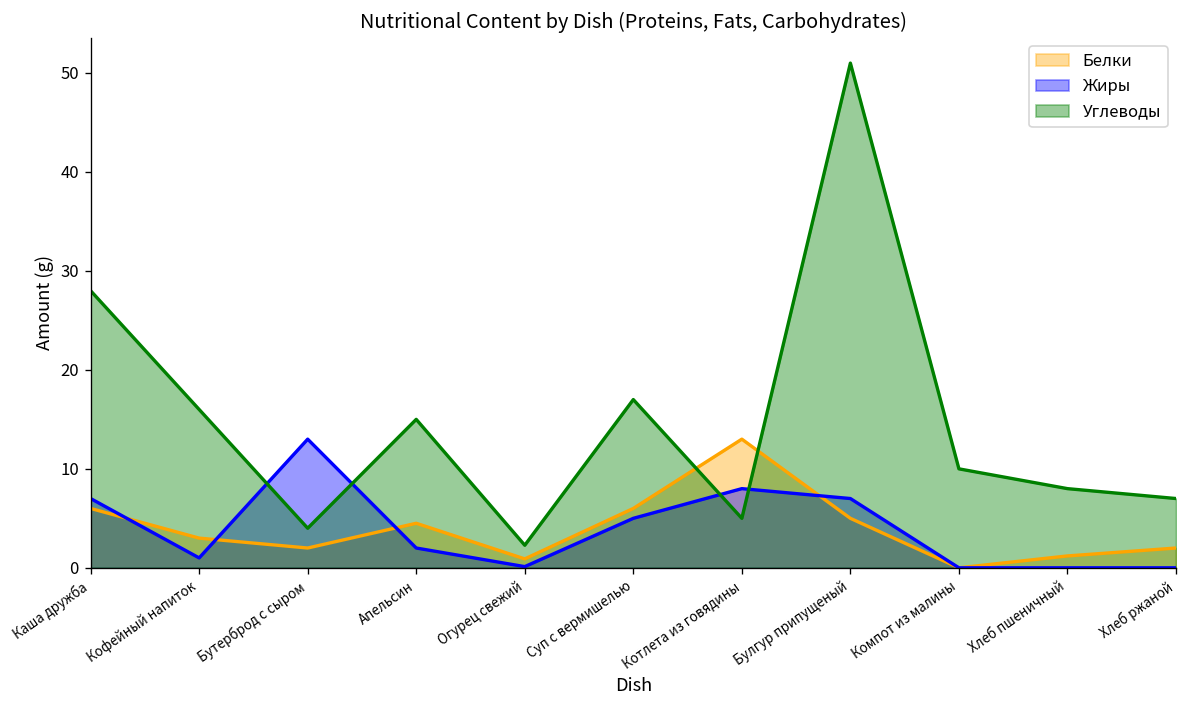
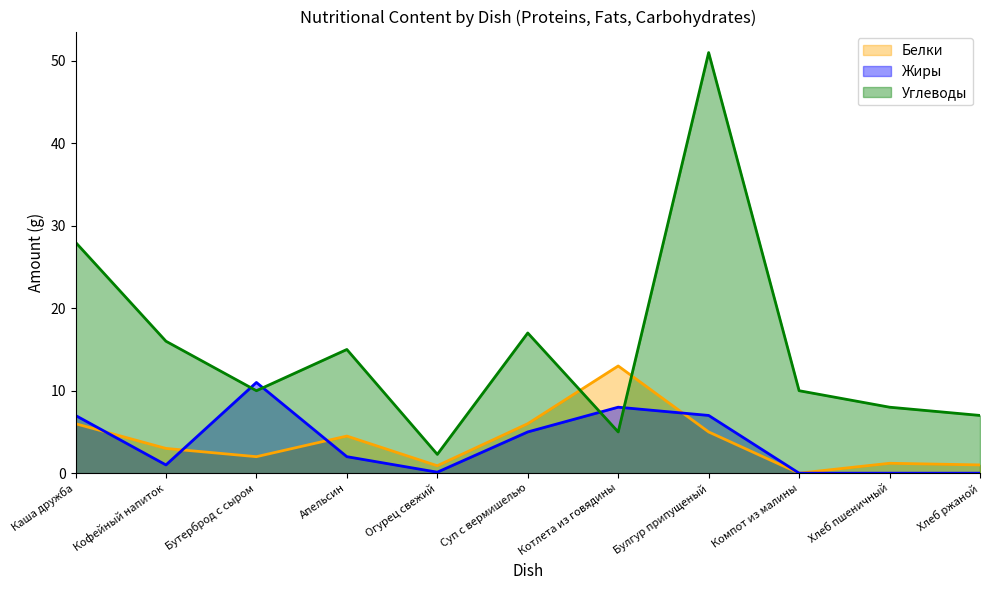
  {
    "Белки": {
      "Каша дружба": 6,
      "Кофейный напиток": 3,
      "Бутерброд с сыром": 2,
      "Апельсин": 5,
      "Огурец свежий": 1,
      "Суп с вермишелью": 6,
      "Котлета из говядины": 13,
      "Булгур припущеный": 5,
      "Хлеб пшеничный": 1,
-     "Хлеб ржаной": 2
+     "Хлеб ржаной": 1
    },
    "Жиры": {
      "Каша дружба": 7,
      "Кофейный напиток": 1,
-     "Бутерброд с сыром": 13,
+     "Бутерброд с сыром": 11,
      "Апельсин": 2,
      "Огурец свежий": 0,
      "Суп с вермишелью": 5,
      "Котлета из говядины": 8,
      "Булгур припущеный": 7,
      "Хлеб пшеничный": 0,
      "Хлеб ржаной": 0
    },
    "Углеводы": {
      "Каша дружба": 28,
      "Кофейный напиток": 16,
-     "Бутерброд с сыром": 4,
+     "Бутерброд с сыром": 10,
      "Апельсин": 15,
      "Огурец свежий": 2,
      "Суп с вермишелью": 17,
      "Котлета из говядины": 5,
      "Булгур припущеный": 51,
      "Компот из малины": 10,
      "Хлеб пшеничный": 8,
      "Хлеб ржаной": 7
    }
  }
